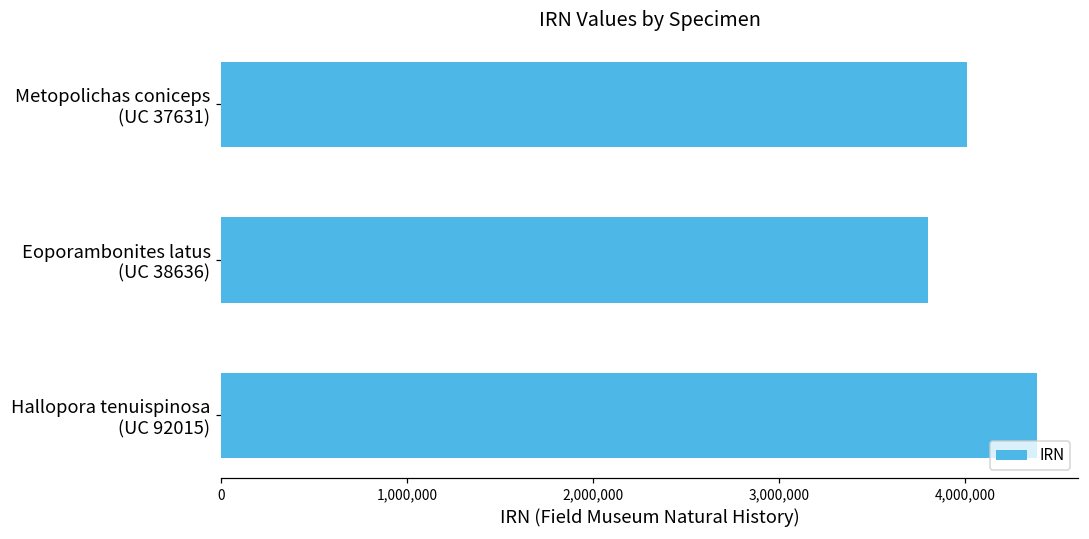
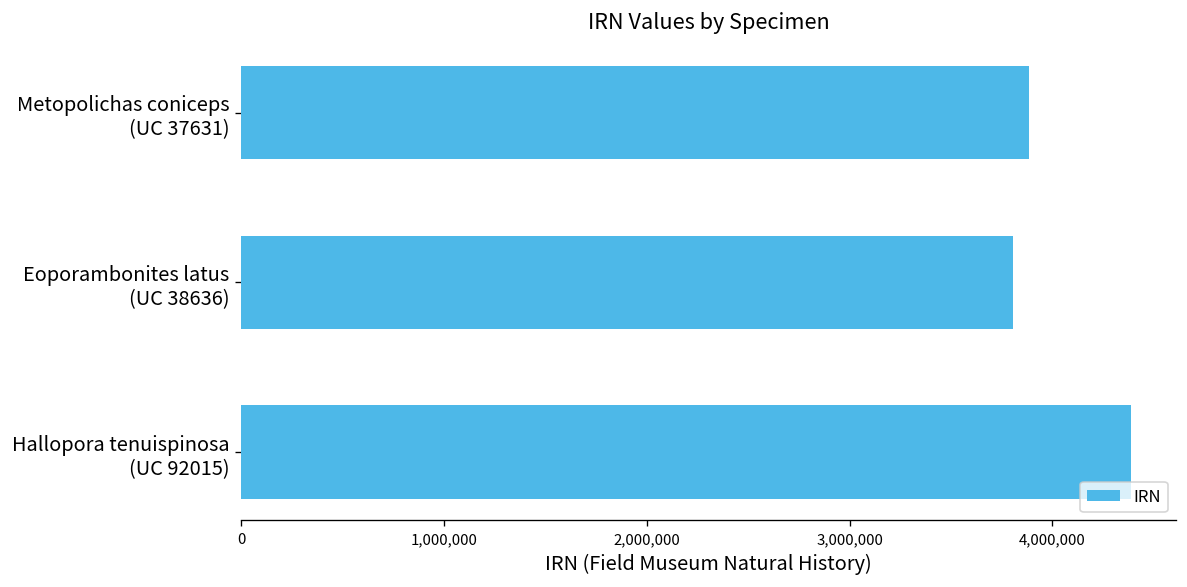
  {
-   "Metopolichas coniceps (UC 37631)": "4,010,000",
+   "Metopolichas coniceps (UC 37631)": "3,880,000",
    "Eoporambonites latus (UC 38636)": "3,800,000",
    "Hallopora tenuispinosa (UC 92015)": "4,390,000"
  }
